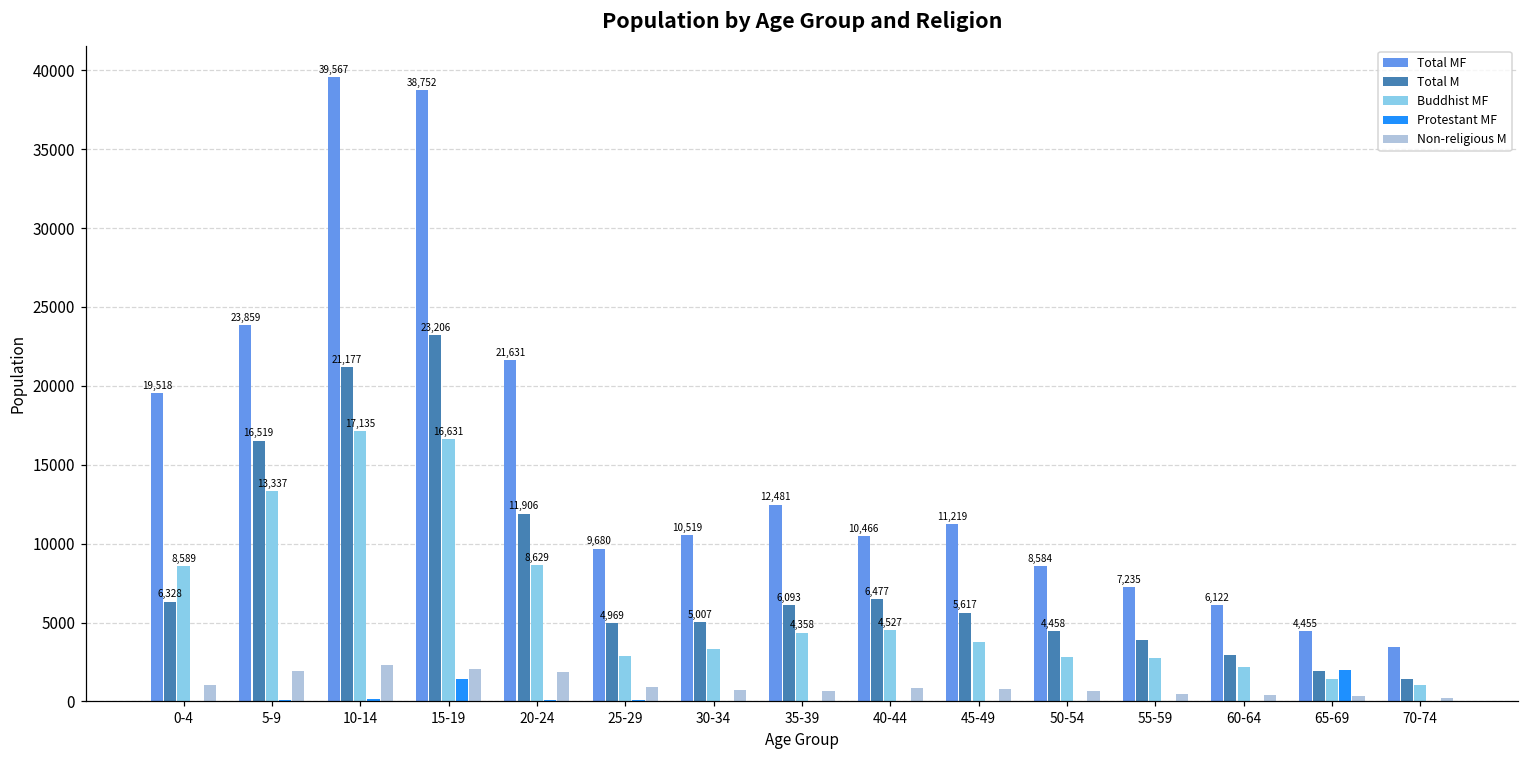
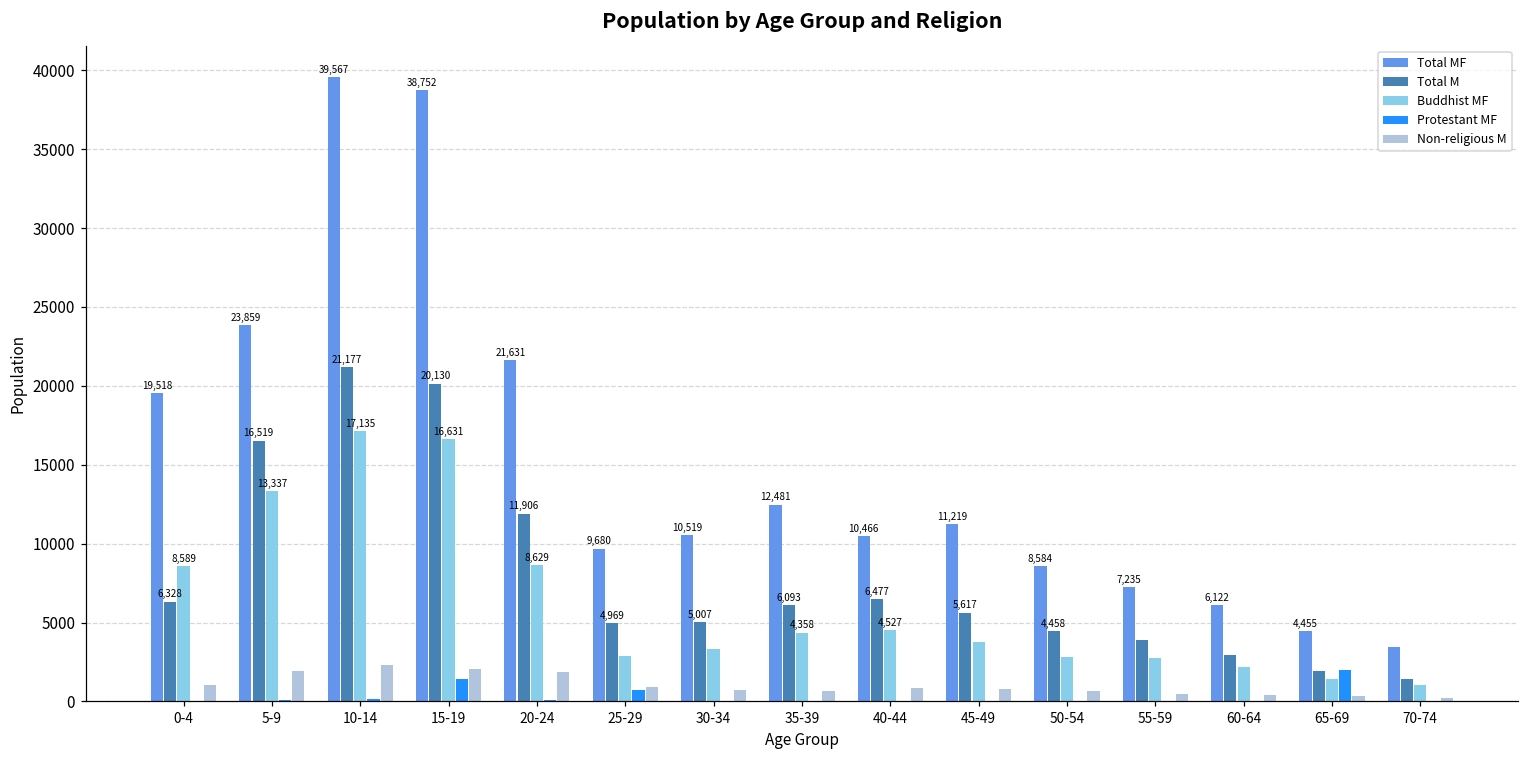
  {
    "Total MF": {
      "0-4": "19,518",
      "5-9": "23,859",
      "10-14": "39,567",
      "15-19": "38,752",
      "20-24": "21,631",
      "25-29": "9,680",
      "30-34": "10,519",
      "35-39": "12,481",
      "40-44": "10,466",
      "45-49": "11,219",
      "50-54": "8,584",
      "55-59": "7,235",
      "60-64": "6,122",
      "65-69": "4,455"
    },
    "Total M": {
      "0-4": "6,328",
      "5-9": "16,519",
      "10-14": "21,177",
-     "15-19": "23,206",
+     "15-19": "20,130",
      "20-24": "11,906",
      "25-29": "4,969",
      "30-34": "5,007",
      "35-39": "6,093",
      "40-44": "6,477",
      "45-49": "5,617",
      "50-54": "4,458"
    },
    "Protestant MF": {
      "15-19": "1400",
-     "25-29": "100",
+     "25-29": "700",
      "65-69": "2000"
    }
  }
